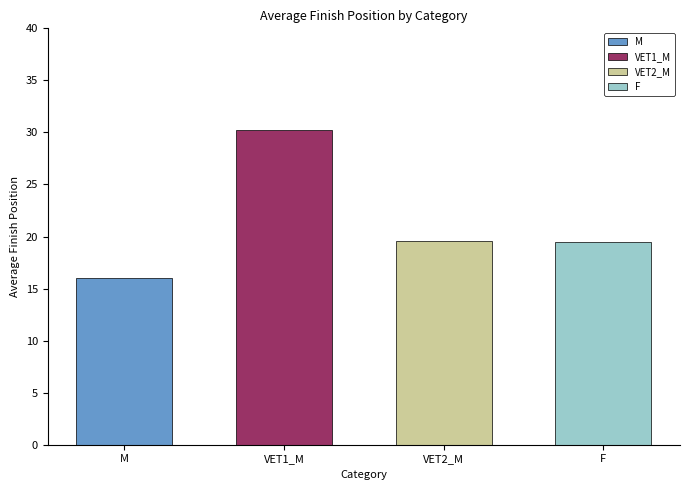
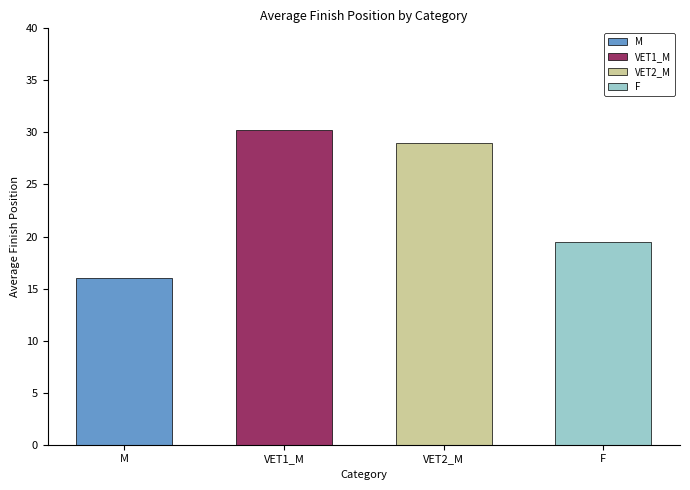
  {
    "M": 16.0,
    "VET1_M": 30.2,
-   "VET2_M": 19.6,
+   "VET2_M": 29.0,
    "F": 19.5
  }
